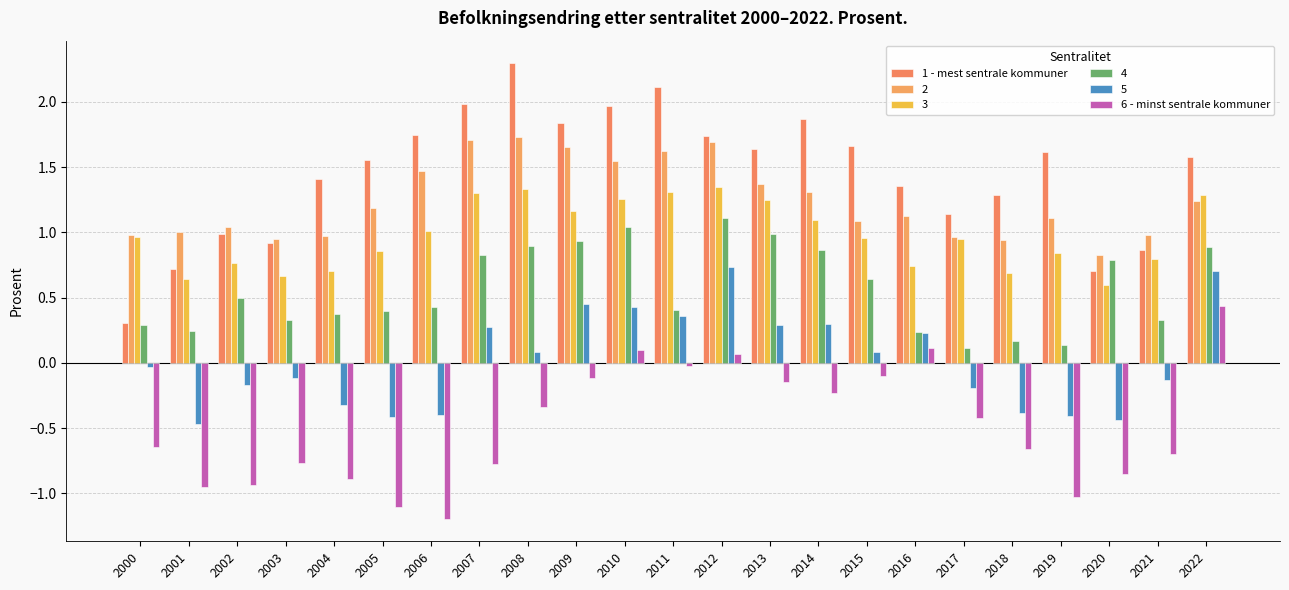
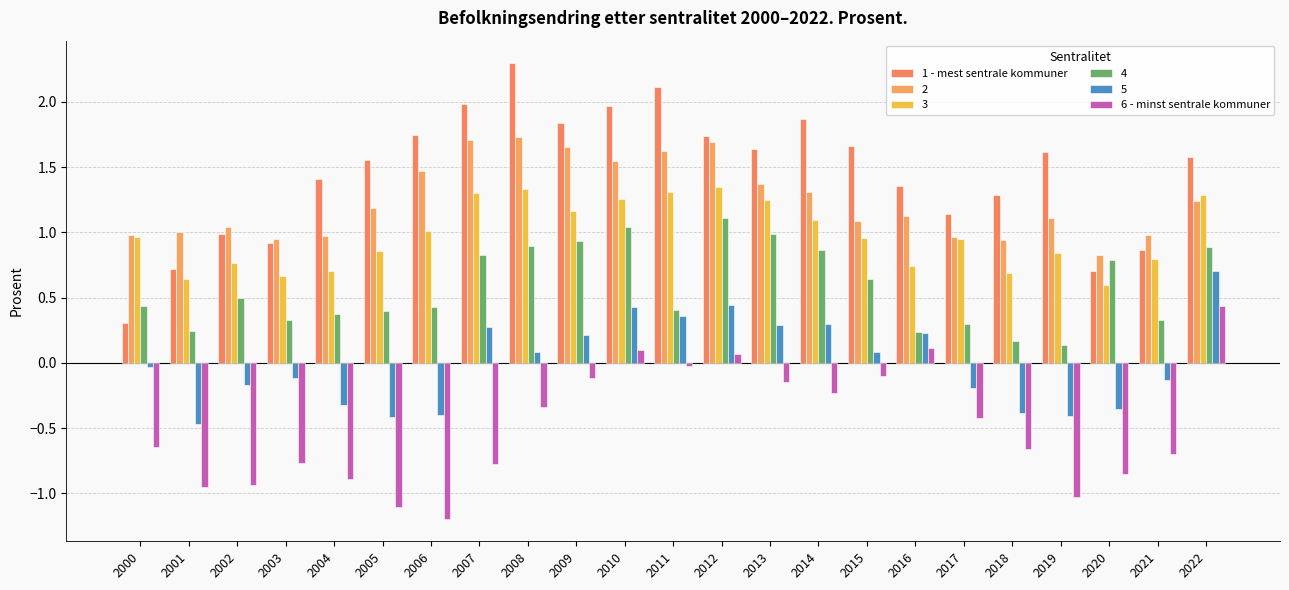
  {
    "4": {
-     "2000": 0.29,
+     "2000": 0.43,
      "2001": 0.24,
      "2002": 0.50,
      "2003": 0.33,
      "2004": 0.37,
      "2005": 0.40,
      "2006": 0.43,
      "2007": 0.82,
      "2008": 0.90,
      "2009": 0.93,
      "2010": 1.04,
      "2011": 0.41,
      "2012": 1.11,
      "2013": 0.99,
      "2014": 0.86,
      "2015": 0.64,
      "2016": 0.23,
-     "2017": 0.11,
+     "2017": 0.30,
      "2018": 0.17,
      "2019": 0.14,
      "2020": 0.79,
      "2021": 0.33,
      "2022": 0.89
    },
    "5": {
      "2000": -0.03,
      "2001": -0.47,
      "2002": -0.17,
      "2003": -0.12,
      "2004": -0.32,
      "2005": -0.42,
      "2006": -0.40,
      "2007": 0.28,
      "2008": 0.08,
-     "2009": 0.45,
+     "2009": 0.21,
      "2010": 0.43,
      "2011": 0.36,
-     "2012": 0.74,
+     "2012": 0.44,
      "2013": 0.29,
      "2014": 0.29,
      "2015": 0.09,
      "2016": 0.23,
      "2017": -0.19,
      "2018": -0.38,
      "2019": -0.41,
-     "2020": -0.44,
+     "2020": -0.36,
      "2021": -0.13,
      "2022": 0.70
    },
    "6 - minst sentrale kommuner": {
      "2000": -0.64,
      "2001": -0.95,
      "2002": -0.94,
      "2003": -0.77,
      "2004": -0.89,
      "2005": -1.11,
      "2006": -1.19,
      "2007": -0.78,
      "2008": -0.34,
      "2009": -0.12,
      "2010": 0.10,
      "2011": -0.02,
      "2012": 0.07,
      "2013": -0.15,
      "2014": -0.23,
      "2015": -0.10,
      "2016": 0.12,
      "2017": -0.42,
      "2018": -0.66,
      "2019": -1.03,
      "2020": -0.86,
      "2021": -0.70,
      "2022": 0.43
    }
  }
